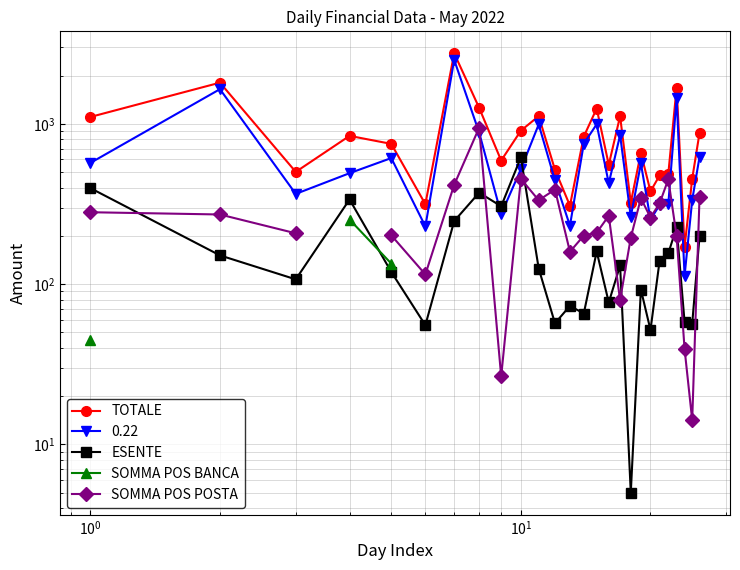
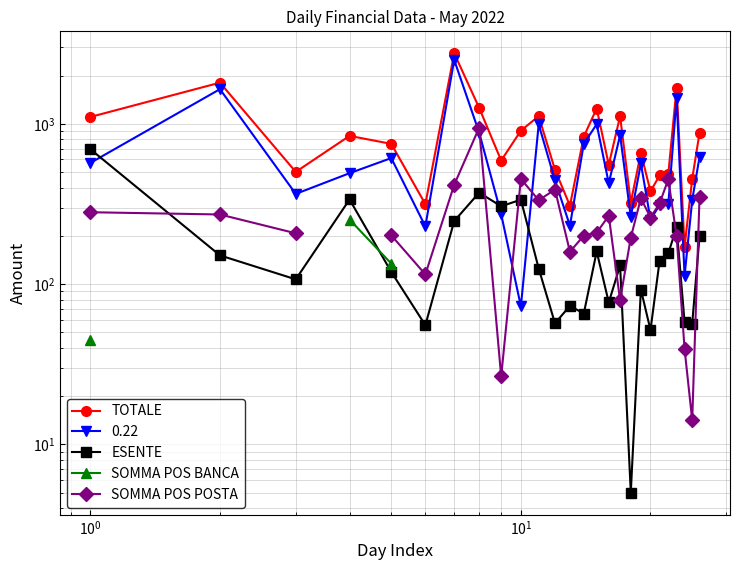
  {
    "TOTALE": {
      "10^0": 1100,
      "10^1": 900
    },
    "0.22": {
      "10^0": 570,
-     "10^1": 520
+     "10^1": 70
    },
    "ESENTE": {
-     "10^0": 400,
-     "10^1": 620
+     "10^0": 690,
+     "10^1": 340
    },
    "SOMMA POS BANCA": {
      "10^0": 45
    },
    "SOMMA POS POSTA": {
      "10^0": 280,
      "10^1": 450
    }
  }
